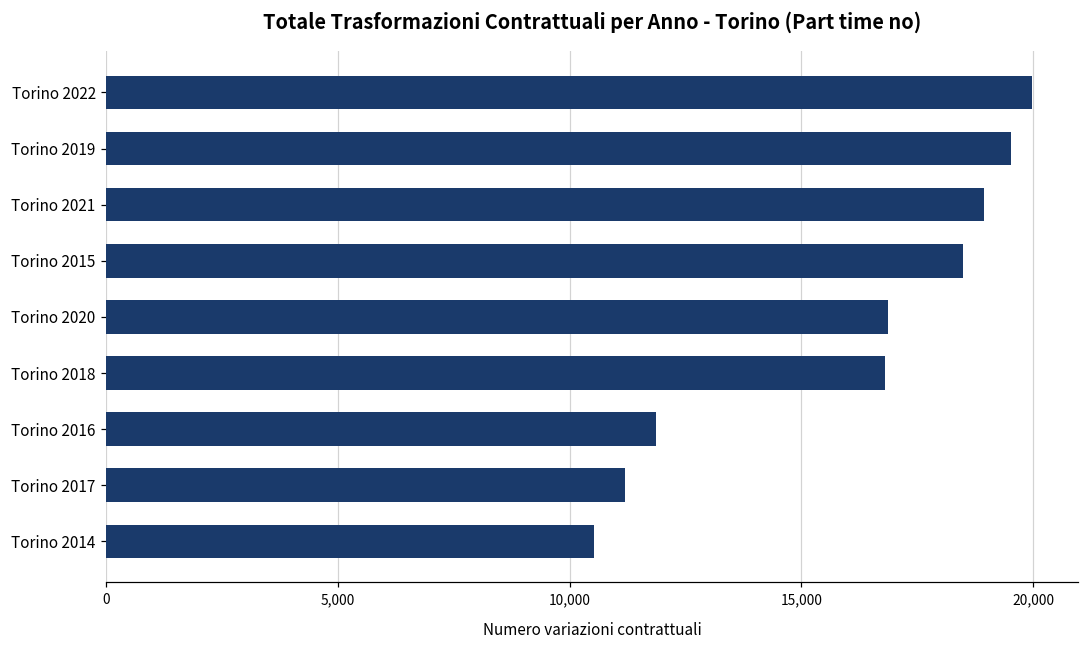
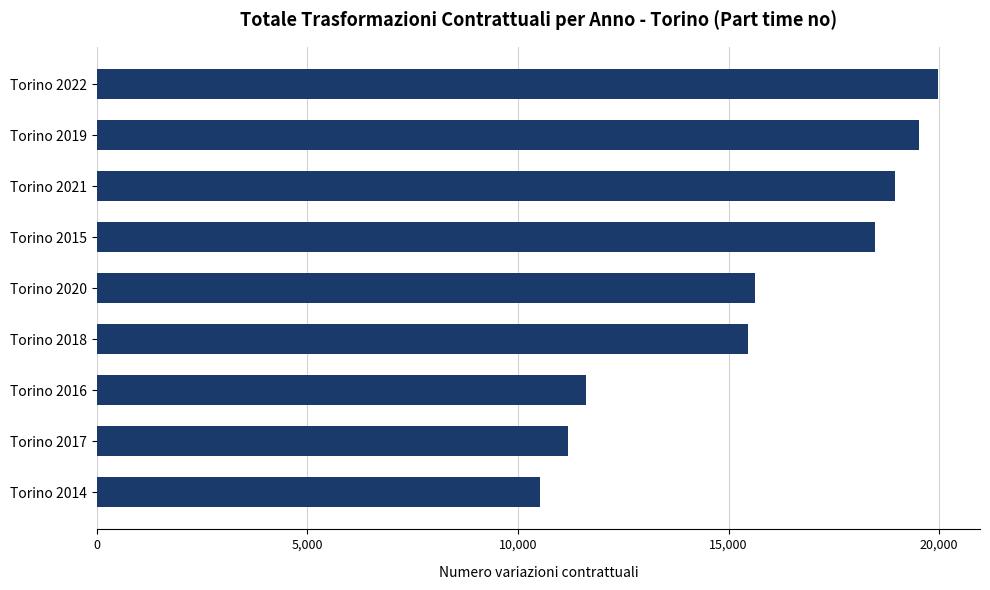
  {
    "Torino 2022": "20,000",
    "Torino 2019": "19,500",
    "Torino 2021": "18,900",
    "Torino 2015": "18,500",
-   "Torino 2020": "16,900",
-   "Torino 2018": "16,800",
-   "Torino 2016": "11,900",
+   "Torino 2020": "15,600",
+   "Torino 2018": "15,500",
+   "Torino 2016": "11,600",
    "Torino 2017": "11,200",
    "Torino 2014": "10,500"
  }
